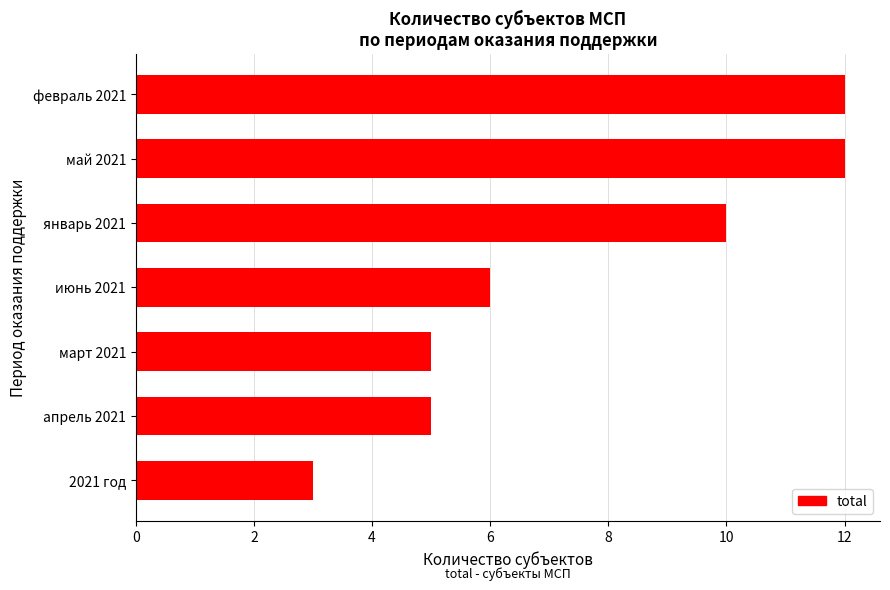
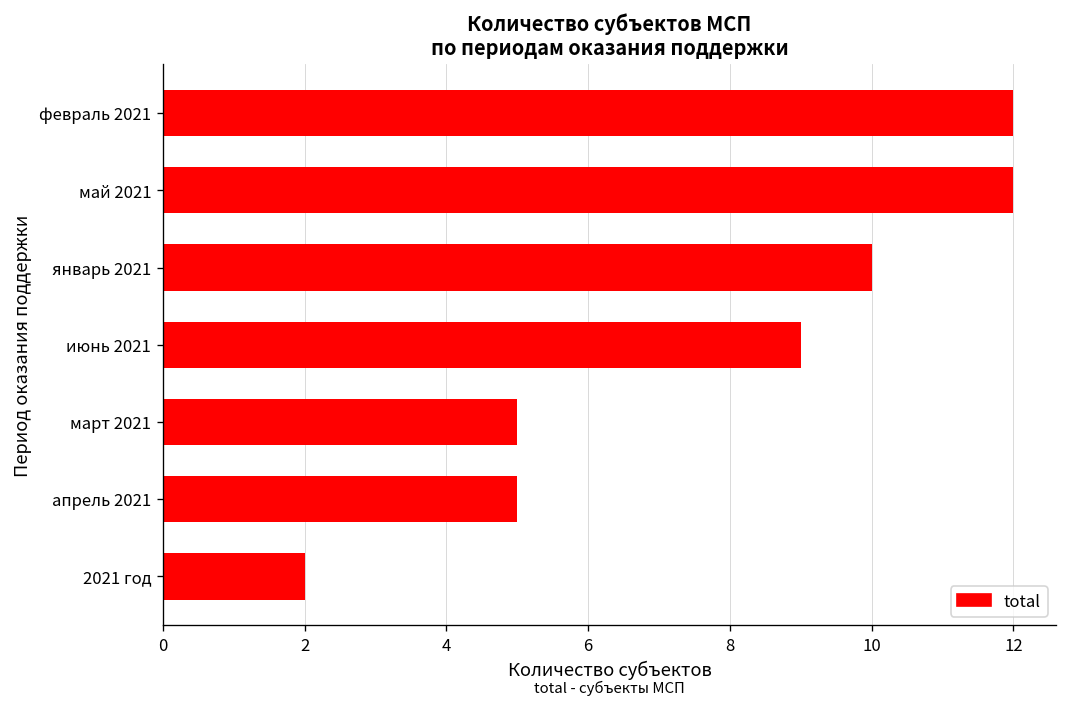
  {
    "февраль 2021": 12,
    "май 2021": 12,
    "январь 2021": 10,
-   "июнь 2021": 6,
+   "июнь 2021": 9,
    "март 2021": 5,
    "апрель 2021": 5,
-   "2021 год": 3
+   "2021 год": 2
  }
